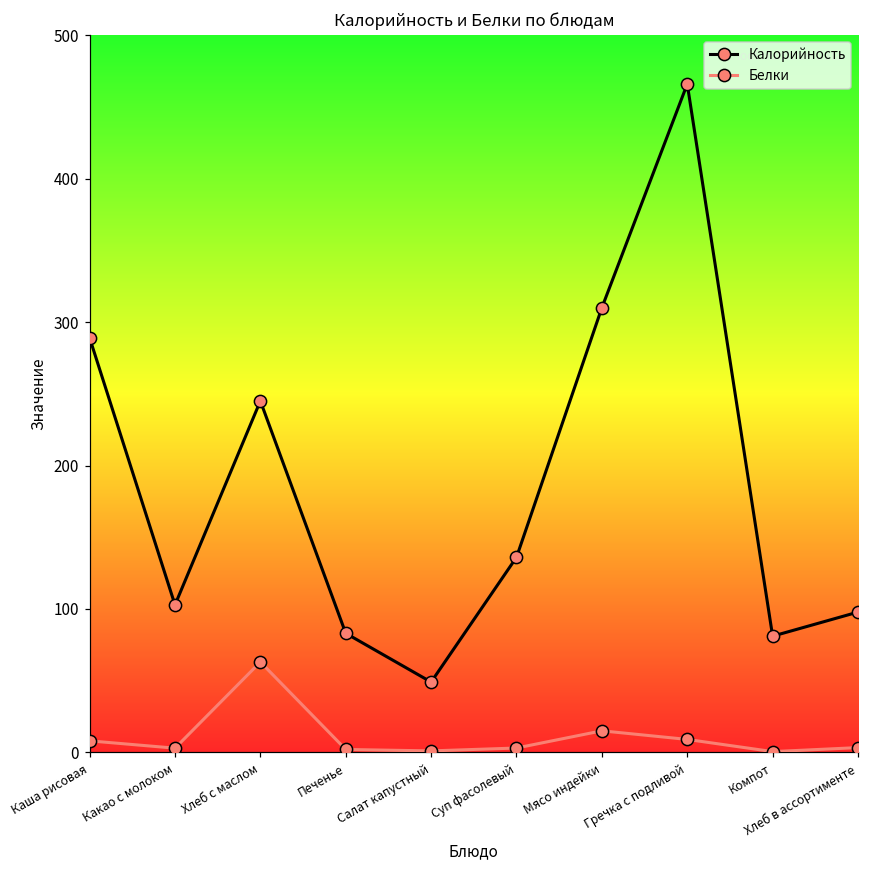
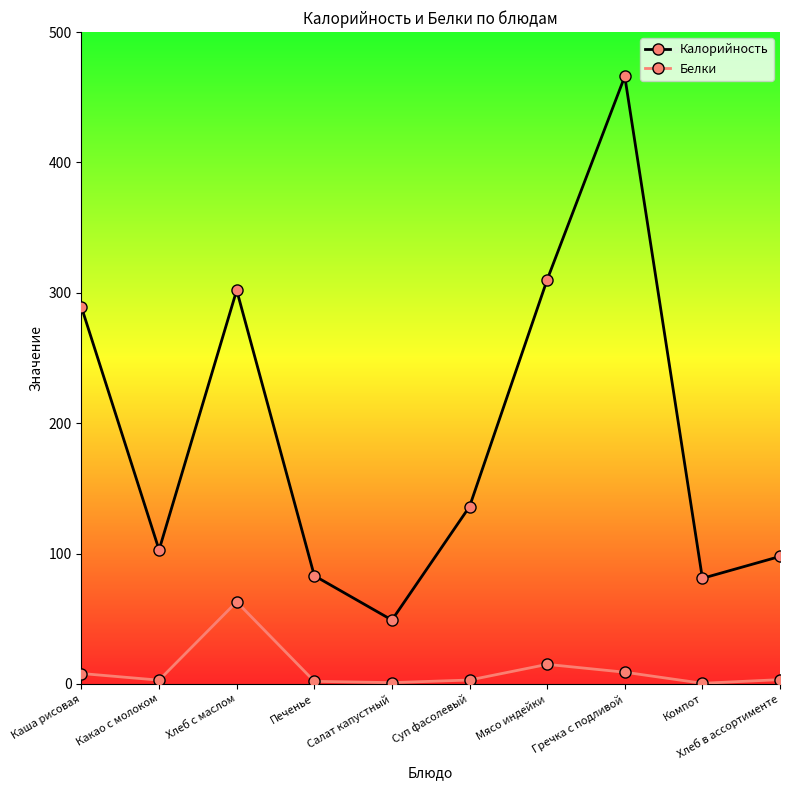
  {
    "Калорийность": {
      "Каша рисовая": 289,
      "Какао с молоком": 103,
-     "Хлеб с маслом": 245,
+     "Хлеб с маслом": 302,
      "Печенье": 83,
      "Салат капустный": 49,
      "Суп фасолевый": 136,
      "Мясо индейки": 310,
      "Гречка с подливой": 466,
      "Компот": 81,
      "Хлеб в ассортименте": 98
    },
    "Белки": {
      "Каша рисовая": 8,
      "Какао с молоком": 3,
      "Хлеб с маслом": 63,
      "Печенье": 2,
      "Салат капустный": 1,
      "Суп фасолевый": 3,
      "Мясо индейки": 15,
      "Гречка с подливой": 9,
      "Компот": 1,
      "Хлеб в ассортименте": 3
    }
  }
